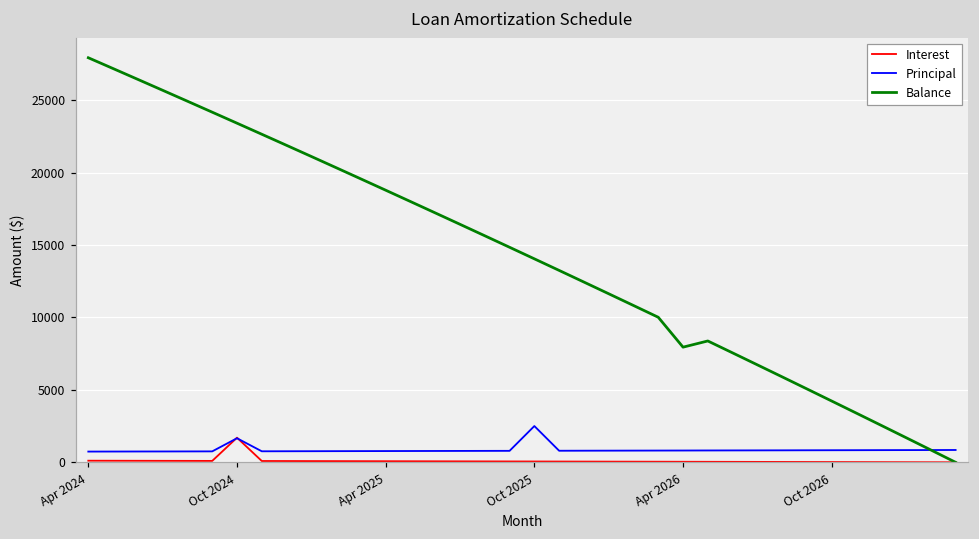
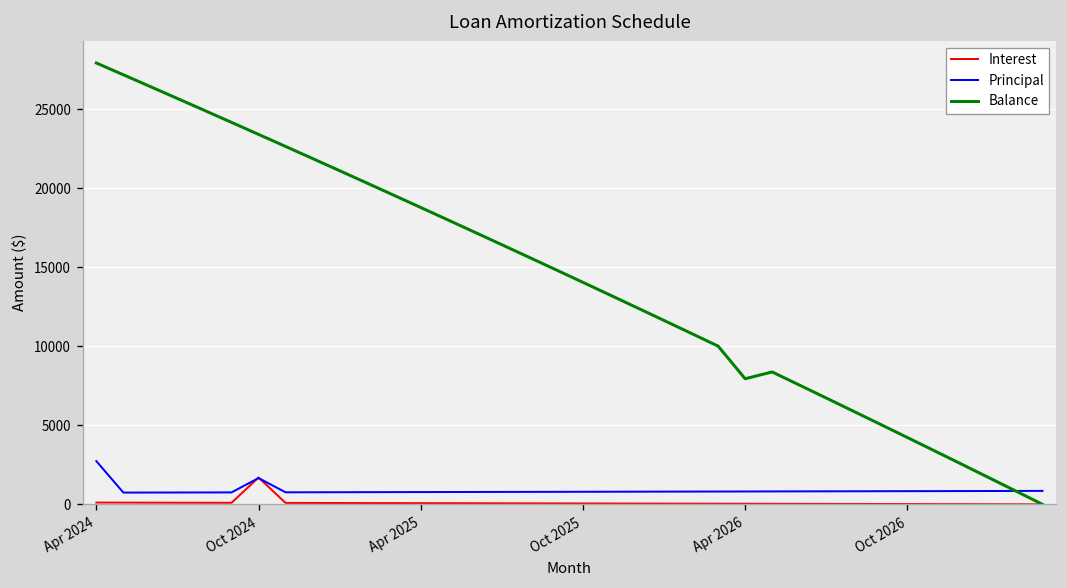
  {
    "Interest": {
      "Apr 2024": 100,
      "Apr 2025": 100,
      "Oct 2025": 100,
      "Apr 2026": 0,
      "Oct 2026": 0
    },
    "Principal": {
-     "Apr 2024": 700,
+     "Apr 2024": 2700,
      "Apr 2025": 800,
-     "Oct 2025": 2500,
+     "Oct 2025": 800,
      "Apr 2026": 800,
      "Oct 2026": 800
    },
    "Balance": {
      "Apr 2024": 27900,
      "Oct 2024": 23400,
      "Apr 2025": 18800,
      "Oct 2025": 14000,
      "Apr 2026": 8000,
      "Oct 2026": 4200
    }
  }
